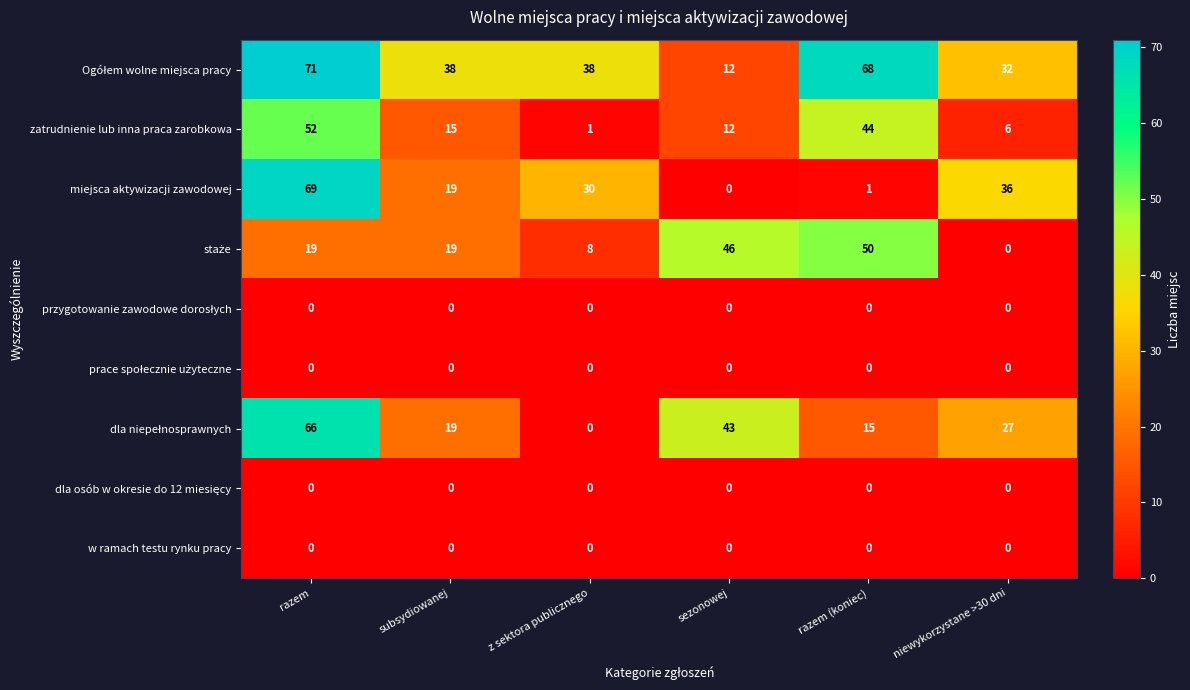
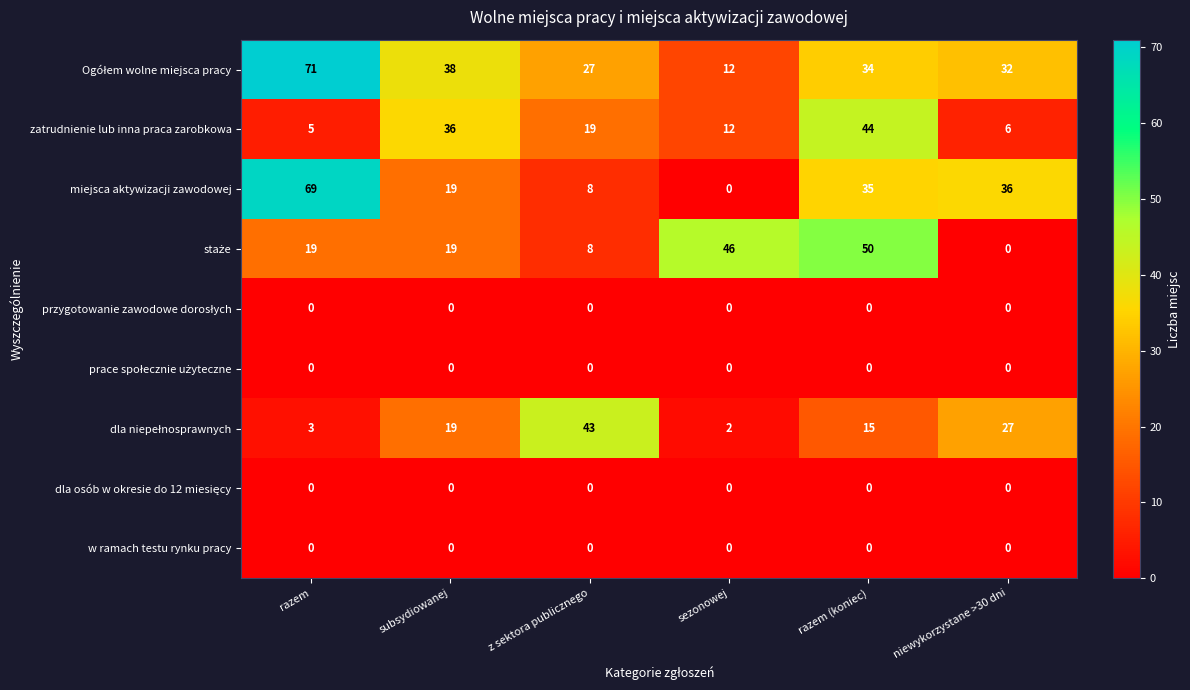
  {
    "Ogółem wolne miejsca pracy": {
      "razem": 71,
      "subsydiowanej": 38,
-     "z sektora publicznego": 38,
+     "z sektora publicznego": 27,
      "sezonowej": 12,
-     "razem (koniec)": 68,
+     "razem (koniec)": 34,
      "niewykorzystane >30 dni": 32
    },
    "zatrudnienie lub inna praca zarobkowa": {
-     "razem": 52,
-     "subsydiowanej": 15,
-     "z sektora publicznego": 1,
+     "razem": 5,
+     "subsydiowanej": 36,
+     "z sektora publicznego": 19,
      "sezonowej": 12,
      "razem (koniec)": 44,
      "niewykorzystane >30 dni": 6
    },
    "miejsca aktywizacji zawodowej": {
      "razem": 69,
      "subsydiowanej": 19,
-     "z sektora publicznego": 30,
+     "z sektora publicznego": 8,
      "sezonowej": 0,
-     "razem (koniec)": 1,
+     "razem (koniec)": 35,
      "niewykorzystane >30 dni": 36
    },
    "staże": {
      "razem": 19,
      "subsydiowanej": 19,
      "z sektora publicznego": 8,
      "sezonowej": 46,
      "razem (koniec)": 50,
      "niewykorzystane >30 dni": 0
    },
    "przygotowanie zawodowe dorosłych": {
      "razem": 0,
      "subsydiowanej": 0,
      "z sektora publicznego": 0,
      "sezonowej": 0,
      "razem (koniec)": 0,
      "niewykorzystane >30 dni": 0
    },
    "prace społecznie użyteczne": {
      "razem": 0,
      "subsydiowanej": 0,
      "z sektora publicznego": 0,
      "sezonowej": 0,
      "razem (koniec)": 0,
      "niewykorzystane >30 dni": 0
    },
    "dla niepełnosprawnych": {
-     "razem": 66,
+     "razem": 3,
      "subsydiowanej": 19,
-     "z sektora publicznego": 0,
-     "sezonowej": 43,
+     "z sektora publicznego": 43,
+     "sezonowej": 2,
      "razem (koniec)": 15,
      "niewykorzystane >30 dni": 27
    },
    "dla osób w okresie do 12 miesięcy": {
      "razem": 0,
      "subsydiowanej": 0,
      "z sektora publicznego": 0,
      "sezonowej": 0,
      "razem (koniec)": 0,
      "niewykorzystane >30 dni": 0
    },
    "w ramach testu rynku pracy": {
      "razem": 0,
      "subsydiowanej": 0,
      "z sektora publicznego": 0,
      "sezonowej": 0,
      "razem (koniec)": 0,
      "niewykorzystane >30 dni": 0
    }
  }
